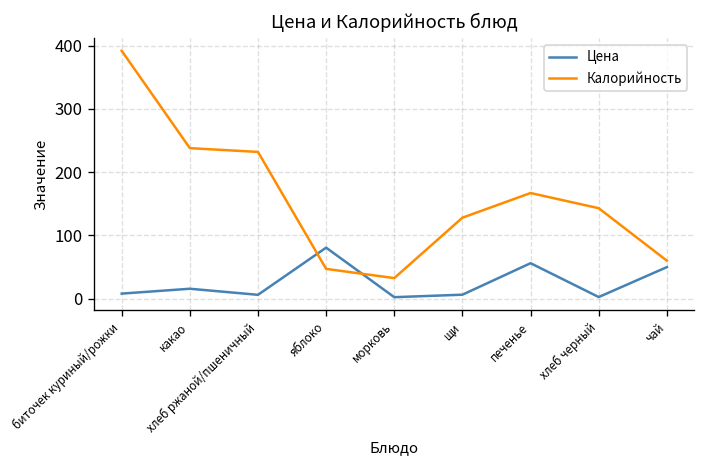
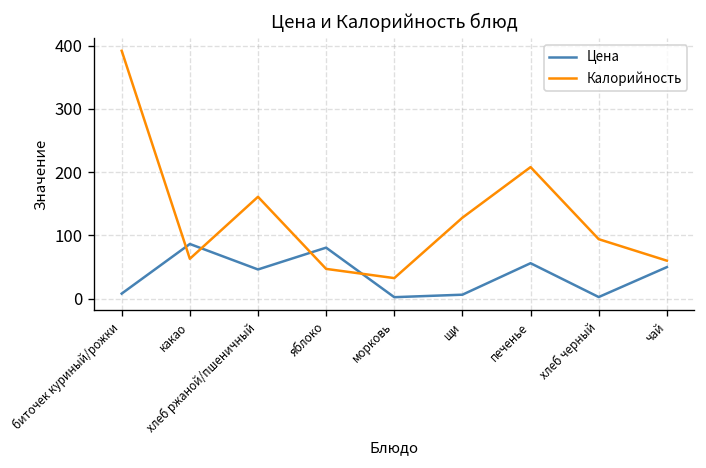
  {
    "Цена": {
      "биточек куриный/рожки": 10,
-     "какао": 20,
-     "хлеб ржаной/пшеничный": 10,
+     "какао": 90,
+     "хлеб ржаной/пшеничный": 50,
      "яблоко": 80,
      "морковь": 0,
      "щи": 10,
      "печенье": 60,
      "хлеб черный": 0,
      "чай": 50
    },
    "Калорийность": {
      "биточек куриный/рожки": 390,
-     "какао": 240,
-     "хлеб ржаной/пшеничный": 230,
+     "какао": 60,
+     "хлеб ржаной/пшеничный": 160,
      "яблоко": 50,
      "морковь": 30,
      "щи": 130,
-     "печенье": 170,
-     "хлеб черный": 140,
+     "печенье": 210,
+     "хлеб черный": 90,
      "чай": 60
    }
  }
